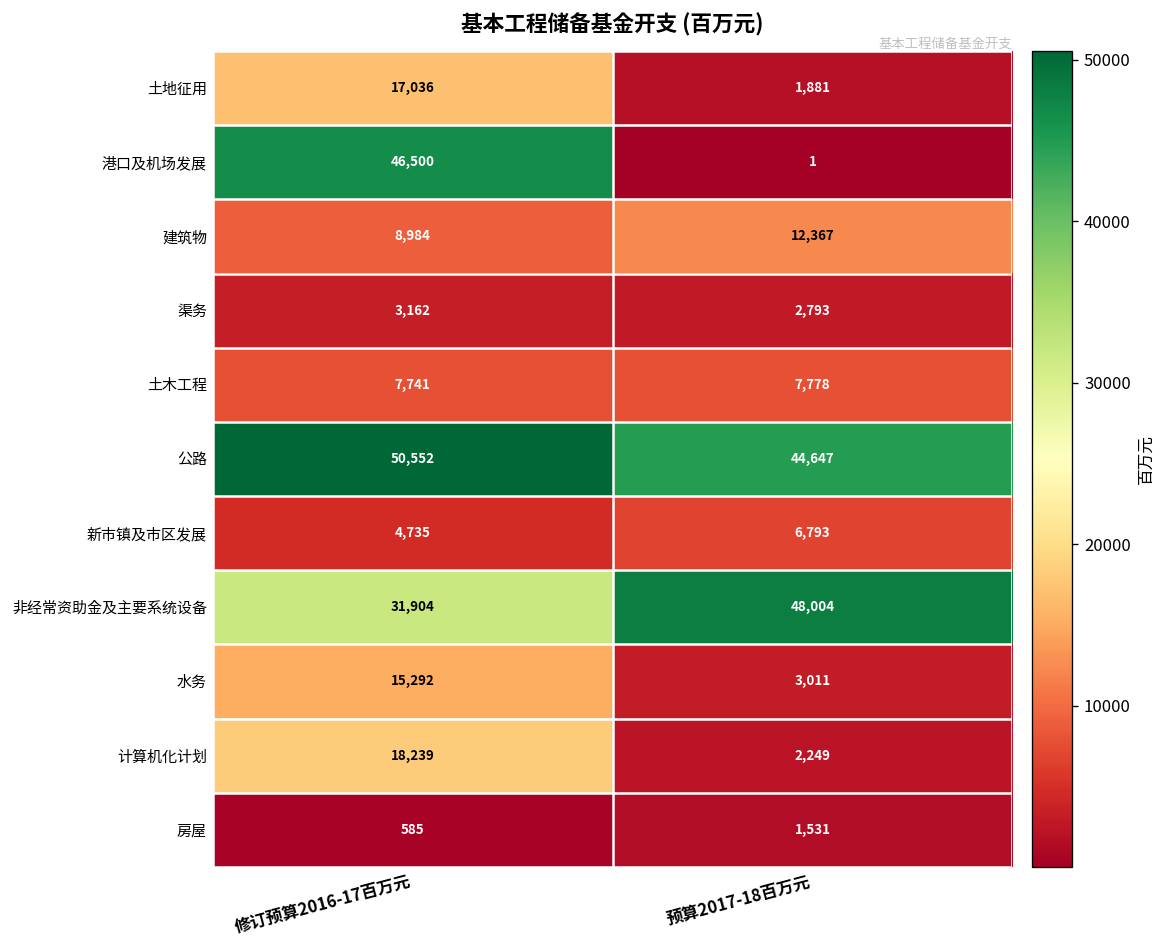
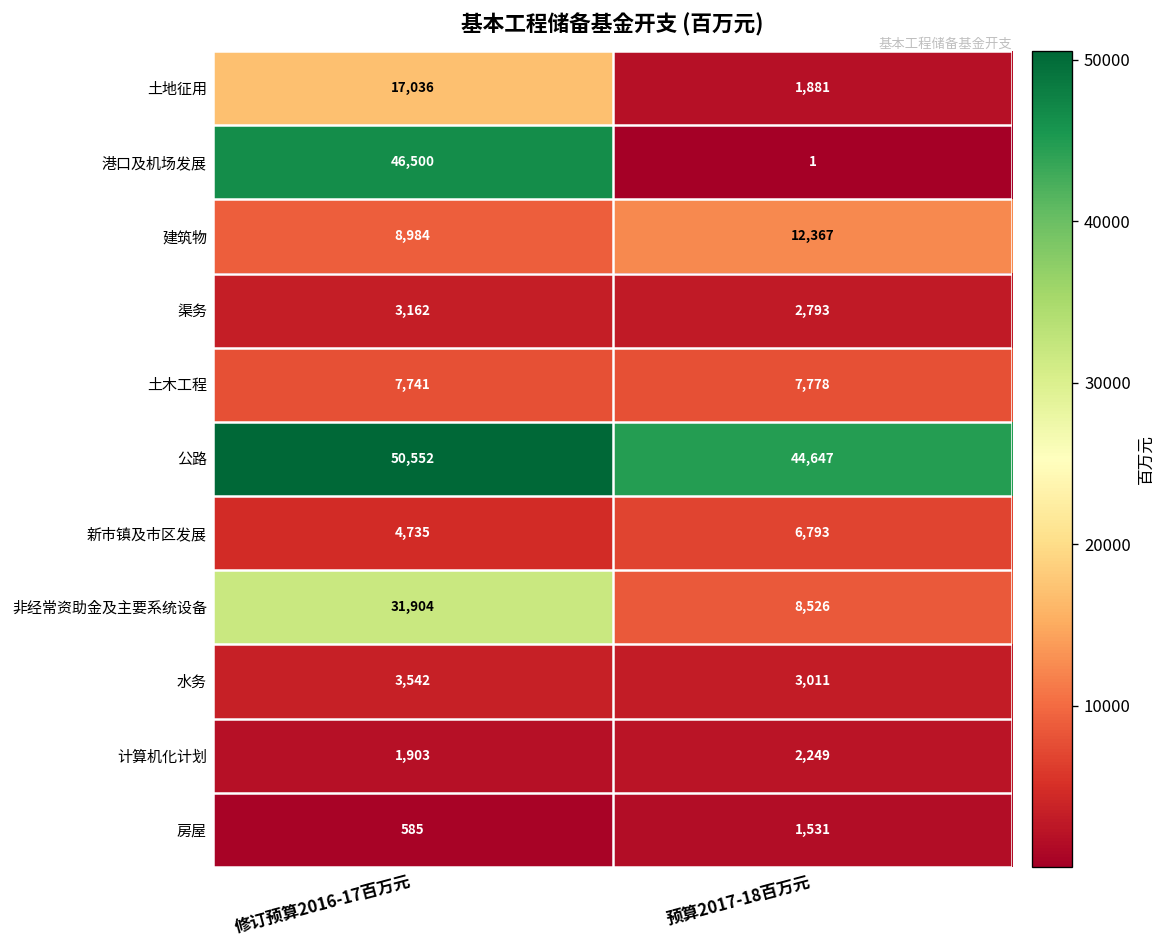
  {
    "土地征用": {
      "修订预算2016-17百万元": "17,036",
      "预算2017-18百万元": "1,881"
    },
    "港口及机场发展": {
      "修订预算2016-17百万元": "46,500",
      "预算2017-18百万元": "1"
    },
    "建筑物": {
      "修订预算2016-17百万元": "8,984",
      "预算2017-18百万元": "12,367"
    },
    "渠务": {
      "修订预算2016-17百万元": "3,162",
      "预算2017-18百万元": "2,793"
    },
    "土木工程": {
      "修订预算2016-17百万元": "7,741",
      "预算2017-18百万元": "7,778"
    },
    "公路": {
      "修订预算2016-17百万元": "50,552",
      "预算2017-18百万元": "44,647"
    },
    "新市镇及市区发展": {
      "修订预算2016-17百万元": "4,735",
      "预算2017-18百万元": "6,793"
    },
    "非经常资助金及主要系统设备": {
      "修订预算2016-17百万元": "31,904",
-     "预算2017-18百万元": "48,004"
+     "预算2017-18百万元": "8,526"
    },
    "水务": {
-     "修订预算2016-17百万元": "15,292",
+     "修订预算2016-17百万元": "3,542",
      "预算2017-18百万元": "3,011"
    },
    "计算机化计划": {
-     "修订预算2016-17百万元": "18,239",
+     "修订预算2016-17百万元": "1,903",
      "预算2017-18百万元": "2,249"
    },
    "房屋": {
      "修订预算2016-17百万元": "585",
      "预算2017-18百万元": "1,531"
    }
  }
